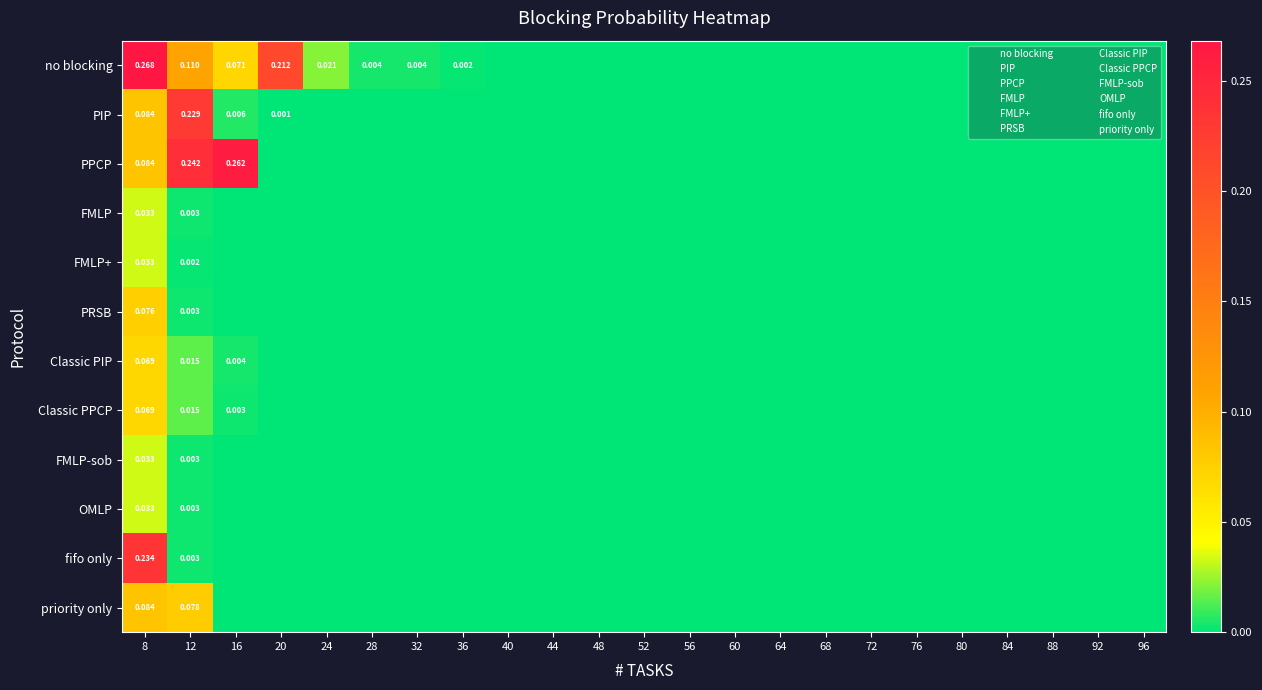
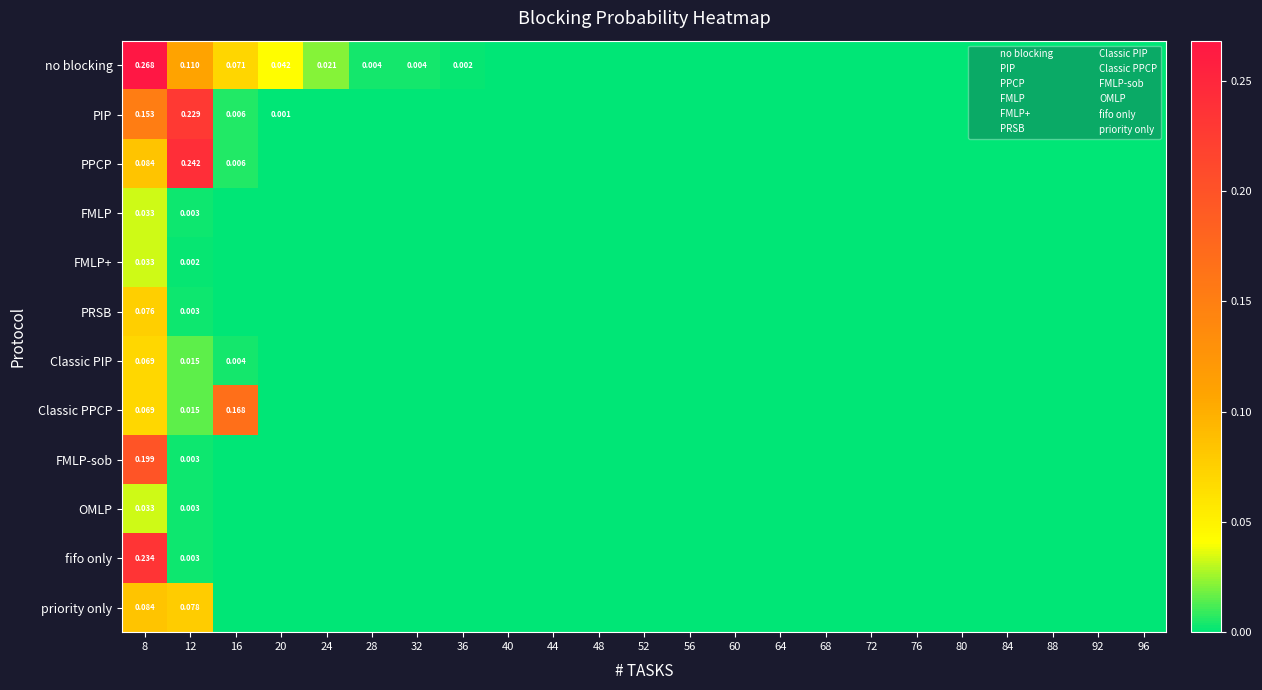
  {
    "no blocking": {
      "8": 0.268,
      "12": 0.110,
      "16": 0.071,
-     "20": 0.212,
+     "20": 0.042,
      "24": 0.021,
      "28": 0.004,
      "32": 0.004,
      "36": 0.002
    },
    "PIP": {
-     "8": 0.084,
+     "8": 0.153,
      "12": 0.229,
      "16": 0.006,
      "20": 0.001
    },
    "PPCP": {
      "8": 0.084,
      "12": 0.242,
-     "16": 0.262
+     "16": 0.006
    },
    "FMLP": {
      "8": 0.033,
      "12": 0.003
    },
    "FMLP+": {
      "8": 0.033,
      "12": 0.002
    },
    "PRSB": {
      "8": 0.076,
      "12": 0.003
    },
    "Classic PIP": {
      "8": 0.069,
      "12": 0.015,
      "16": 0.004
    },
    "Classic PPCP": {
      "8": 0.069,
      "12": 0.015,
-     "16": 0.003
+     "16": 0.168
    },
    "FMLP-sob": {
-     "8": 0.033,
+     "8": 0.199,
      "12": 0.003
    },
    "OMLP": {
      "8": 0.033,
      "12": 0.003
    },
    "fifo only": {
      "8": 0.234,
      "12": 0.003
    },
    "priority only": {
      "8": 0.084,
      "12": 0.078
    }
  }
